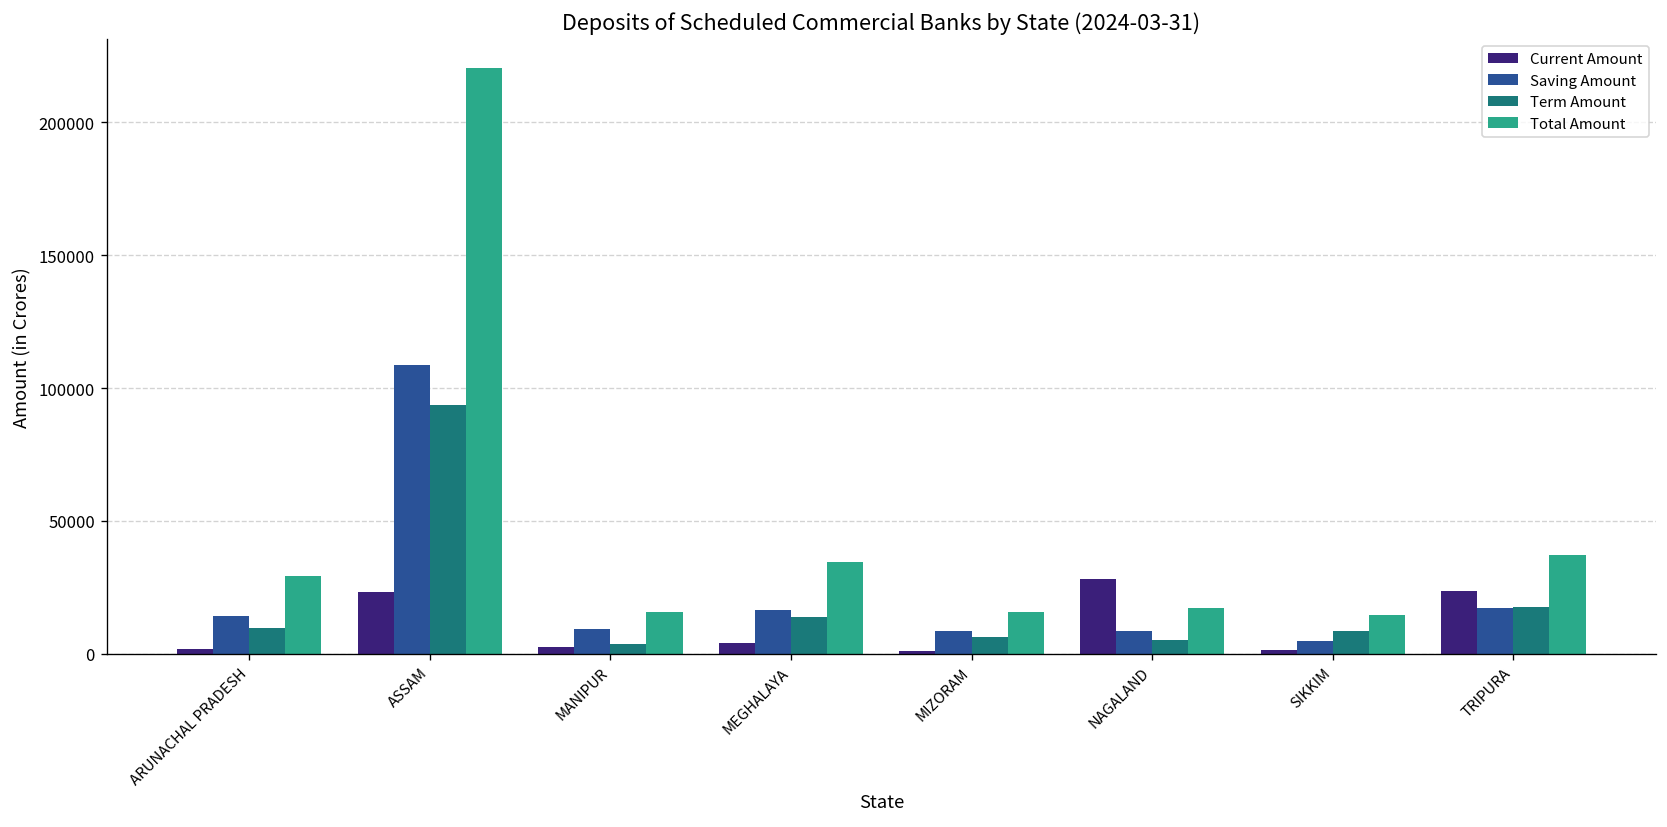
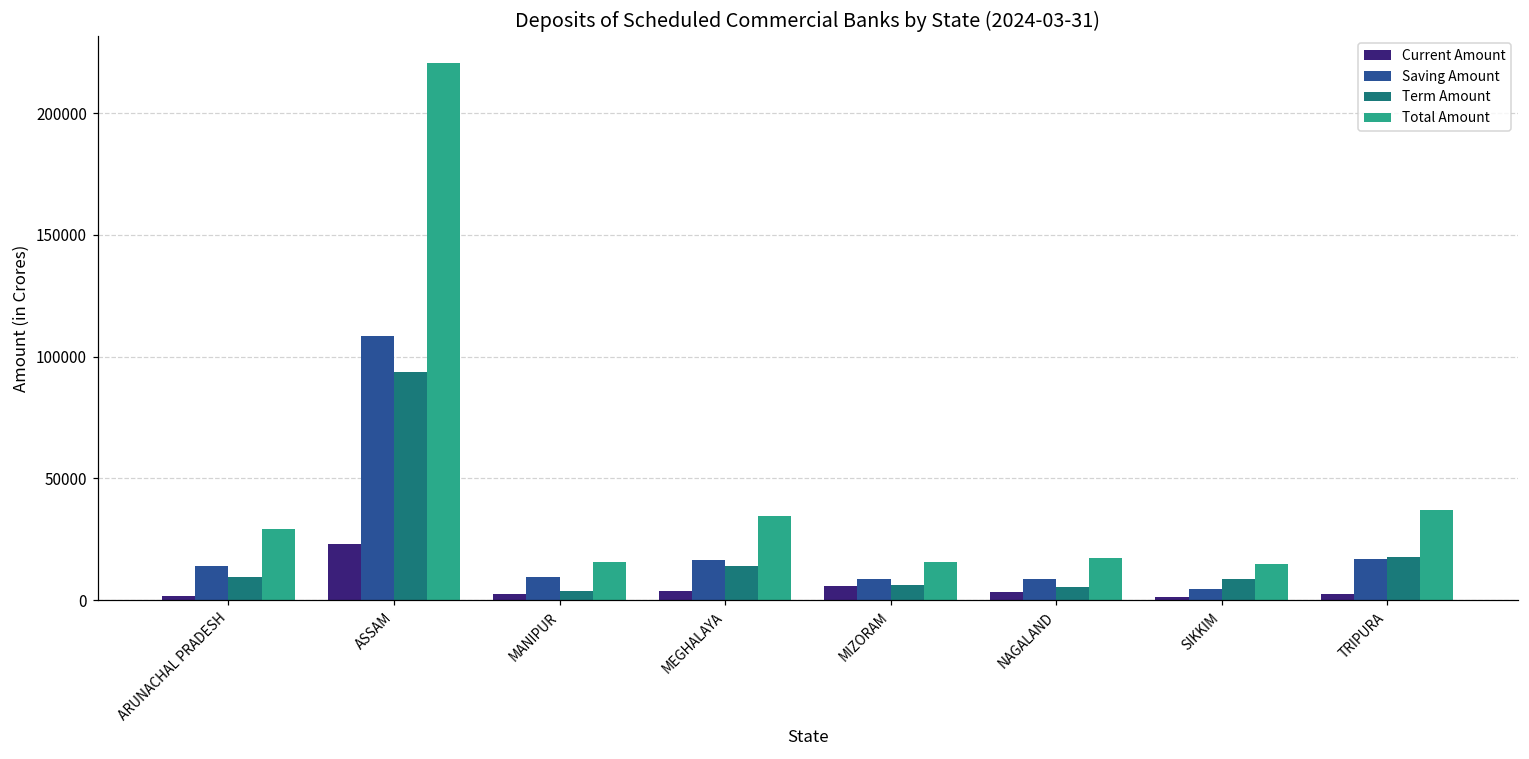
  {
    "Current Amount": {
      "ARUNACHAL PRADESH": 2000,
      "ASSAM": 23000,
      "MANIPUR": 3000,
      "MEGHALAYA": 4000,
-     "MIZORAM": 1000,
-     "NAGALAND": 28000,
+     "MIZORAM": 6000,
+     "NAGALAND": 3000,
      "SIKKIM": 1000,
-     "TRIPURA": 24000
+     "TRIPURA": 3000
    }
  }
